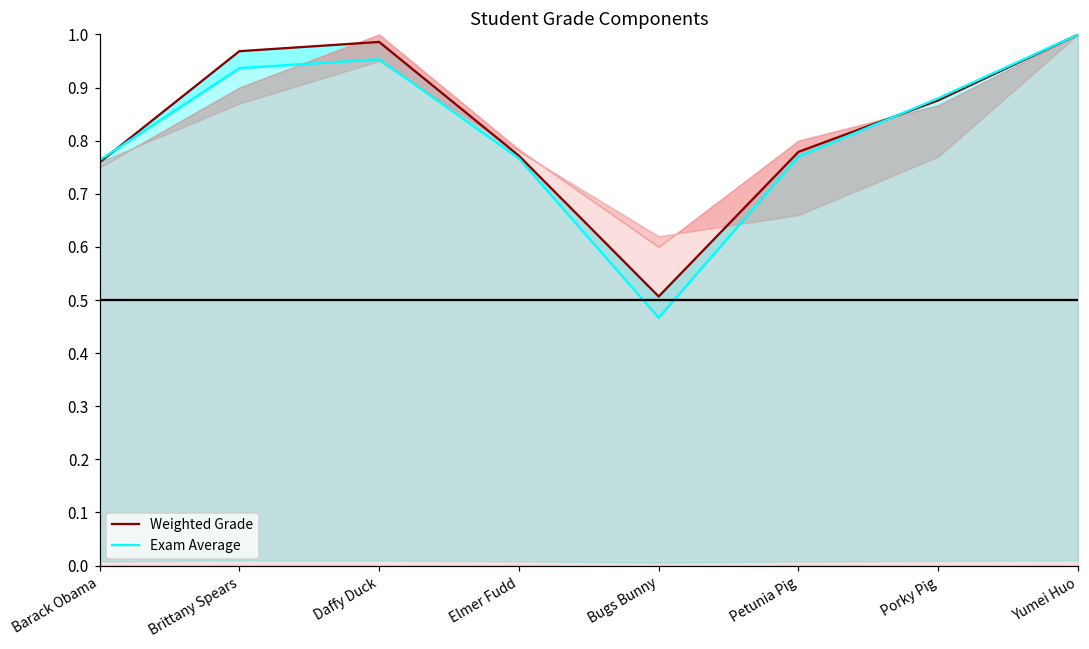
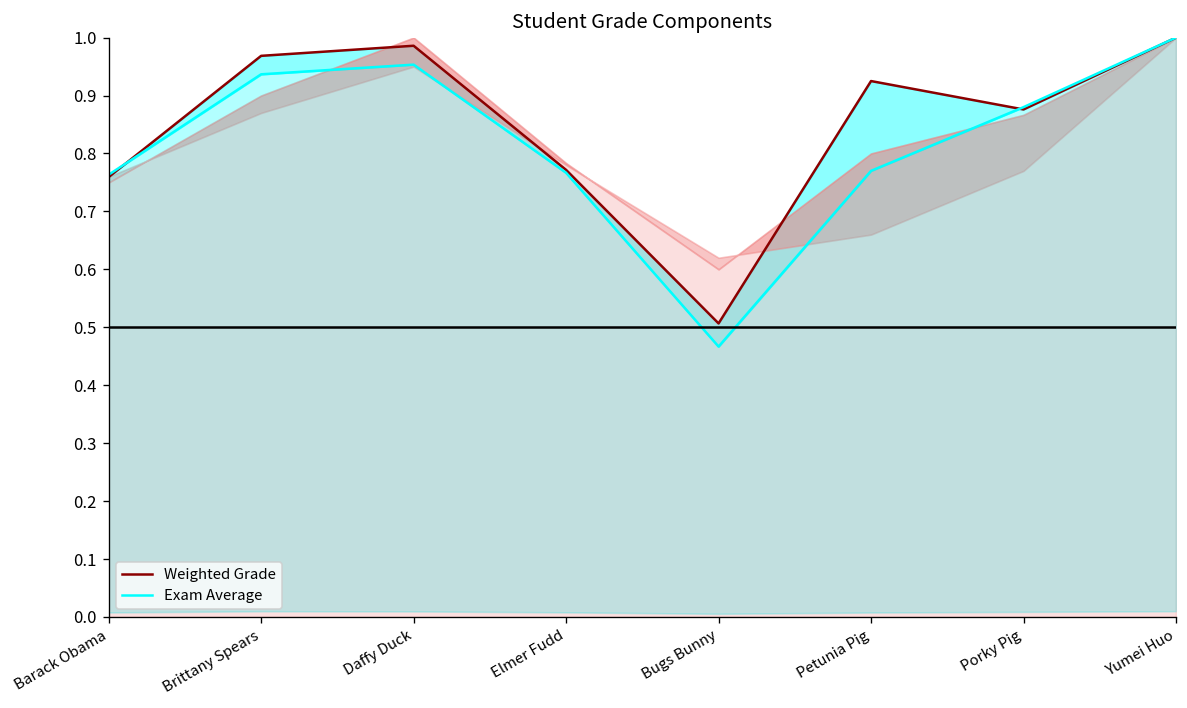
  {
    "Weighted Grade": {
-     "Petunia Pig": 0.78
+     "Petunia Pig": 0.93
    }
  }
